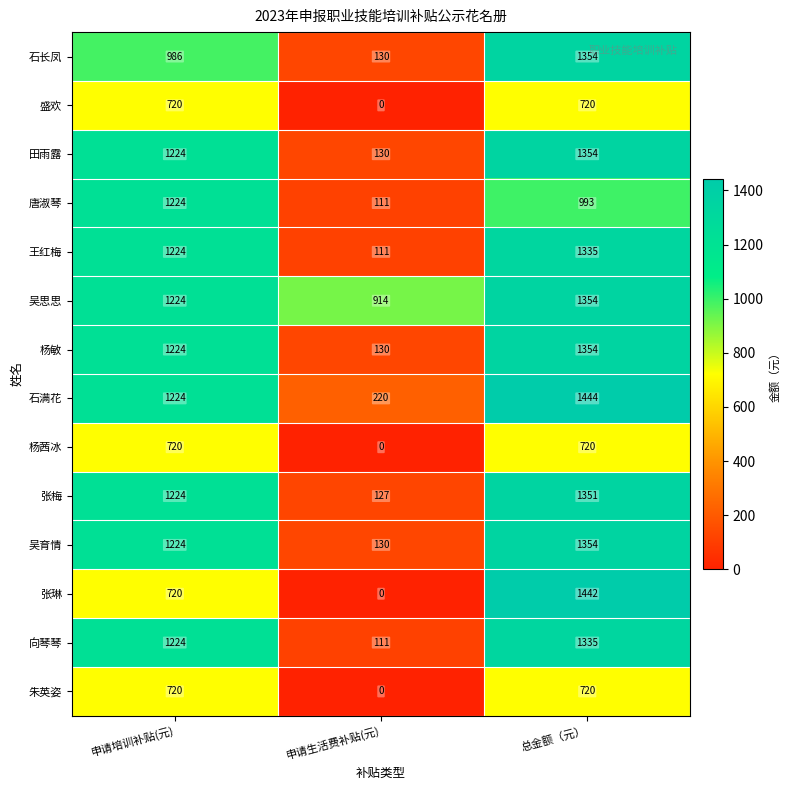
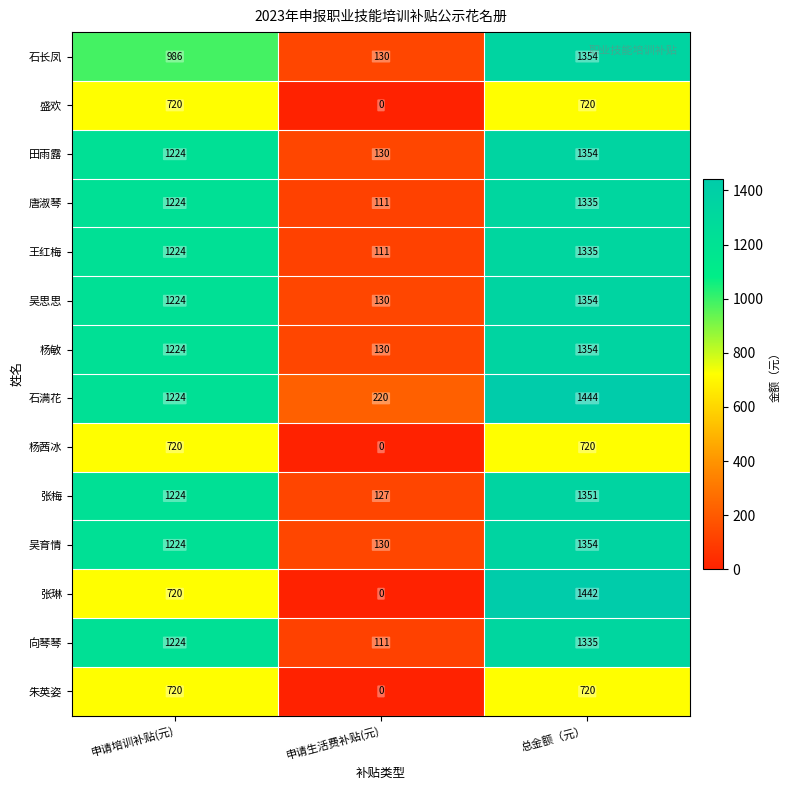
  {
    "唐淑琴": {
-     "总金额（元）": 993
+     "总金额（元）": 1335
    },
    "吴思思": {
-     "申请生活费补贴(元)": 914
+     "申请生活费补贴(元)": 130
    }
  }
